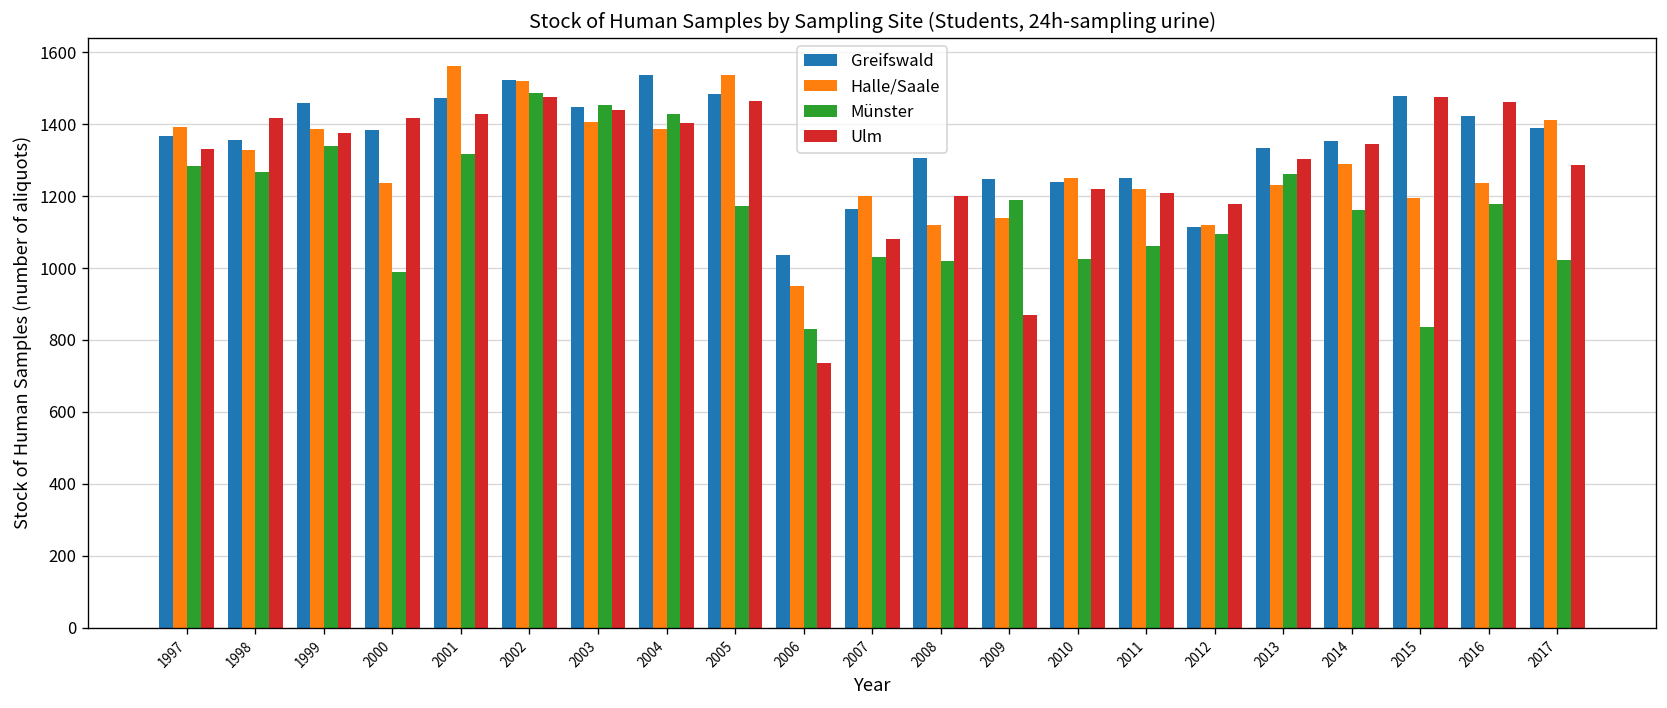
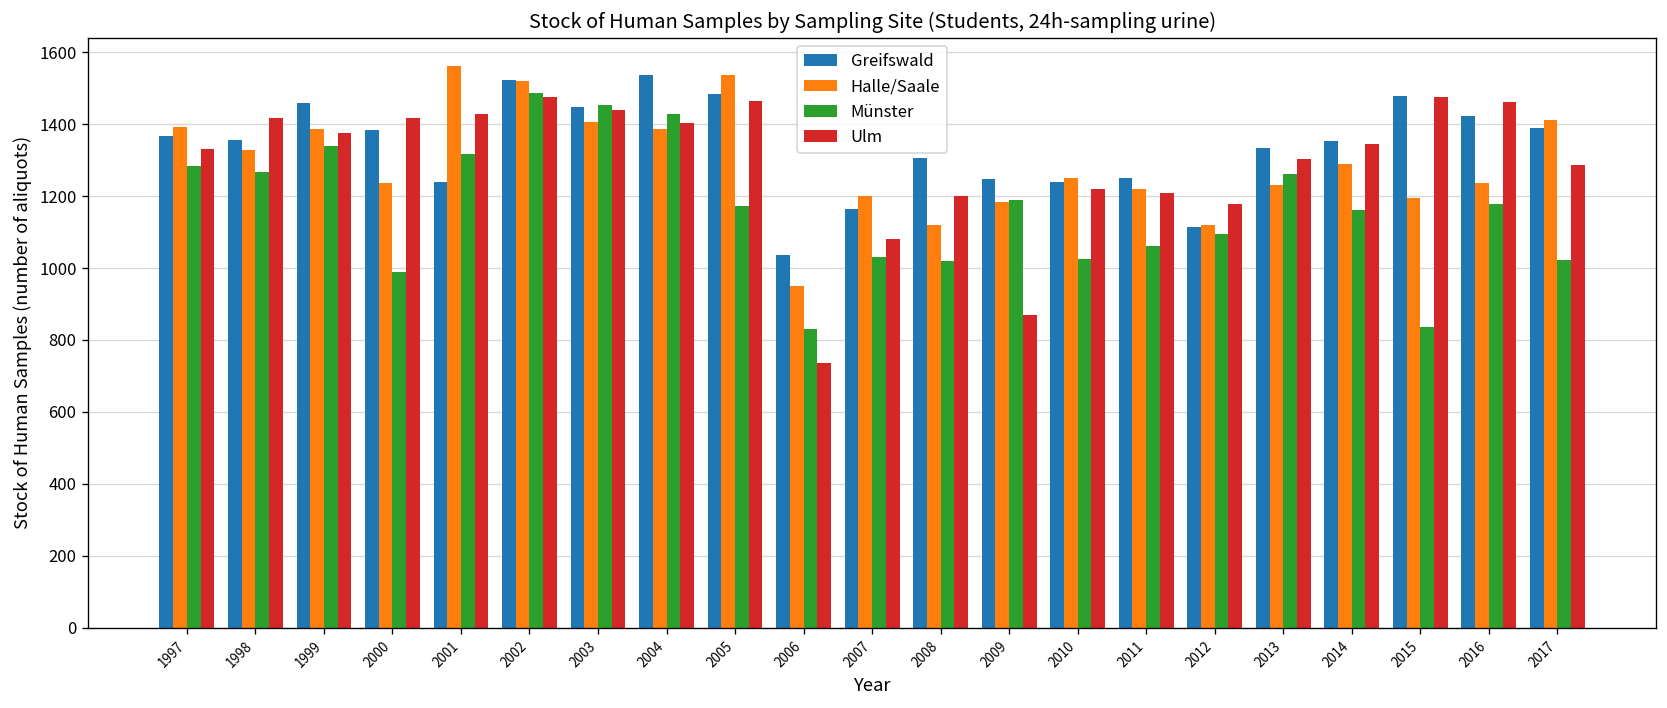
  {
    "Greifswald": {
      "1997": 1370,
      "1998": 1360,
      "1999": 1460,
      "2000": 1380,
-     "2001": 1470,
+     "2001": 1240,
      "2002": 1520,
      "2003": 1450,
      "2004": 1540,
      "2005": 1480,
      "2006": 1040,
      "2007": 1160,
      "2008": 1310,
      "2009": 1250,
      "2010": 1240,
      "2011": 1250,
      "2012": 1110,
      "2013": 1340,
      "2014": 1350,
      "2015": 1480,
      "2016": 1420,
      "2017": 1390
    },
    "Halle/Saale": {
      "1997": 1390,
      "1998": 1330,
      "1999": 1390,
      "2000": 1240,
      "2001": 1560,
      "2002": 1520,
      "2003": 1410,
      "2004": 1390,
      "2005": 1540,
      "2006": 950,
      "2007": 1200,
      "2008": 1120,
-     "2009": 1140,
+     "2009": 1180,
      "2010": 1250,
      "2011": 1220,
      "2012": 1120,
      "2013": 1230,
      "2014": 1290,
      "2015": 1190,
      "2016": 1240,
      "2017": 1410
    },
    "Münster": {
      "1997": 1280,
      "1998": 1270,
      "1999": 1340,
      "2000": 990,
      "2001": 1320,
      "2002": 1490,
      "2003": 1450,
      "2004": 1430,
      "2005": 1170,
      "2006": 830,
      "2007": 1030,
      "2008": 1020,
      "2009": 1190,
      "2010": 1020,
      "2011": 1060,
      "2012": 1090,
      "2013": 1260,
      "2014": 1160,
      "2015": 840,
      "2016": 1180,
      "2017": 1020
    },
    "Ulm": {
      "1997": 1330,
      "1998": 1420,
      "1999": 1380,
      "2000": 1420,
      "2001": 1430,
      "2002": 1480,
      "2003": 1440,
      "2004": 1400,
      "2005": 1460,
      "2006": 740,
      "2007": 1080,
      "2008": 1200,
      "2009": 870,
      "2010": 1220,
      "2011": 1210,
      "2012": 1180,
      "2013": 1300,
      "2014": 1340,
      "2015": 1480,
      "2016": 1460,
      "2017": 1290
    }
  }
